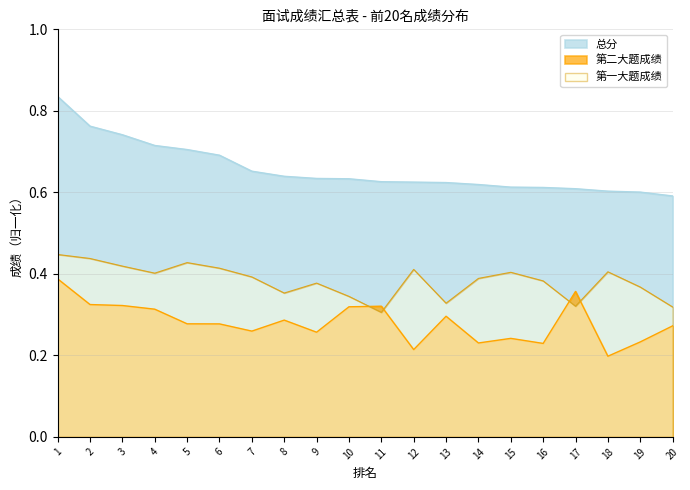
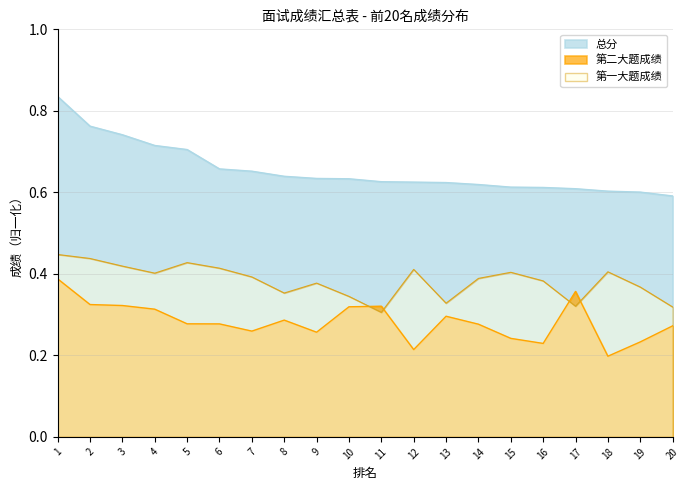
  {
    "总分": {
      "1": 0.84,
      "2": 0.76,
      "3": 0.74,
      "4": 0.72,
      "5": 0.71,
-     "6": 0.69,
+     "6": 0.66,
      "7": 0.65,
      "8": 0.64,
      "9": 0.63,
      "10": 0.63,
      "11": 0.63,
      "12": 0.63,
      "13": 0.62,
      "14": 0.62,
      "15": 0.61,
      "16": 0.61,
      "17": 0.61,
      "18": 0.60,
      "19": 0.60,
      "20": 0.59
    },
    "第二大题成绩": {
      "1": 0.39,
      "2": 0.32,
      "3": 0.32,
      "4": 0.31,
      "5": 0.28,
      "6": 0.28,
      "7": 0.26,
      "8": 0.29,
      "9": 0.26,
      "10": 0.32,
      "11": 0.32,
      "12": 0.21,
      "13": 0.30,
-     "14": 0.23,
+     "14": 0.28,
      "15": 0.24,
      "16": 0.23,
      "17": 0.36,
      "18": 0.20,
      "19": 0.23,
      "20": 0.27
    },
    "第一大题成绩": {
      "1": 0.45,
      "2": 0.44,
      "3": 0.42,
      "4": 0.40,
      "5": 0.43,
      "6": 0.41,
      "7": 0.39,
      "8": 0.35,
      "9": 0.38,
      "10": 0.34,
      "11": 0.31,
      "12": 0.41,
      "13": 0.33,
      "14": 0.39,
      "15": 0.40,
      "16": 0.38,
      "17": 0.32,
      "18": 0.41,
      "19": 0.37,
      "20": 0.32
    }
  }
